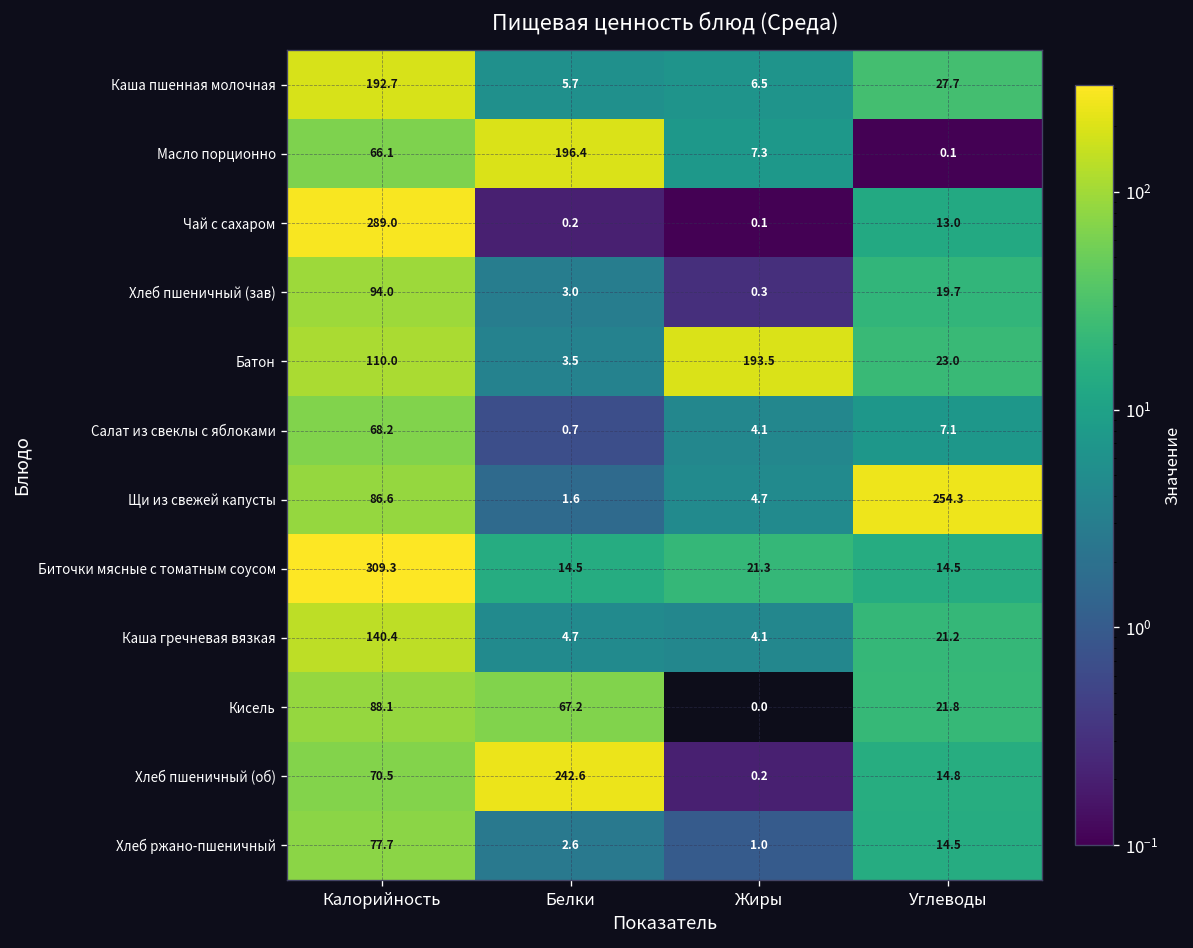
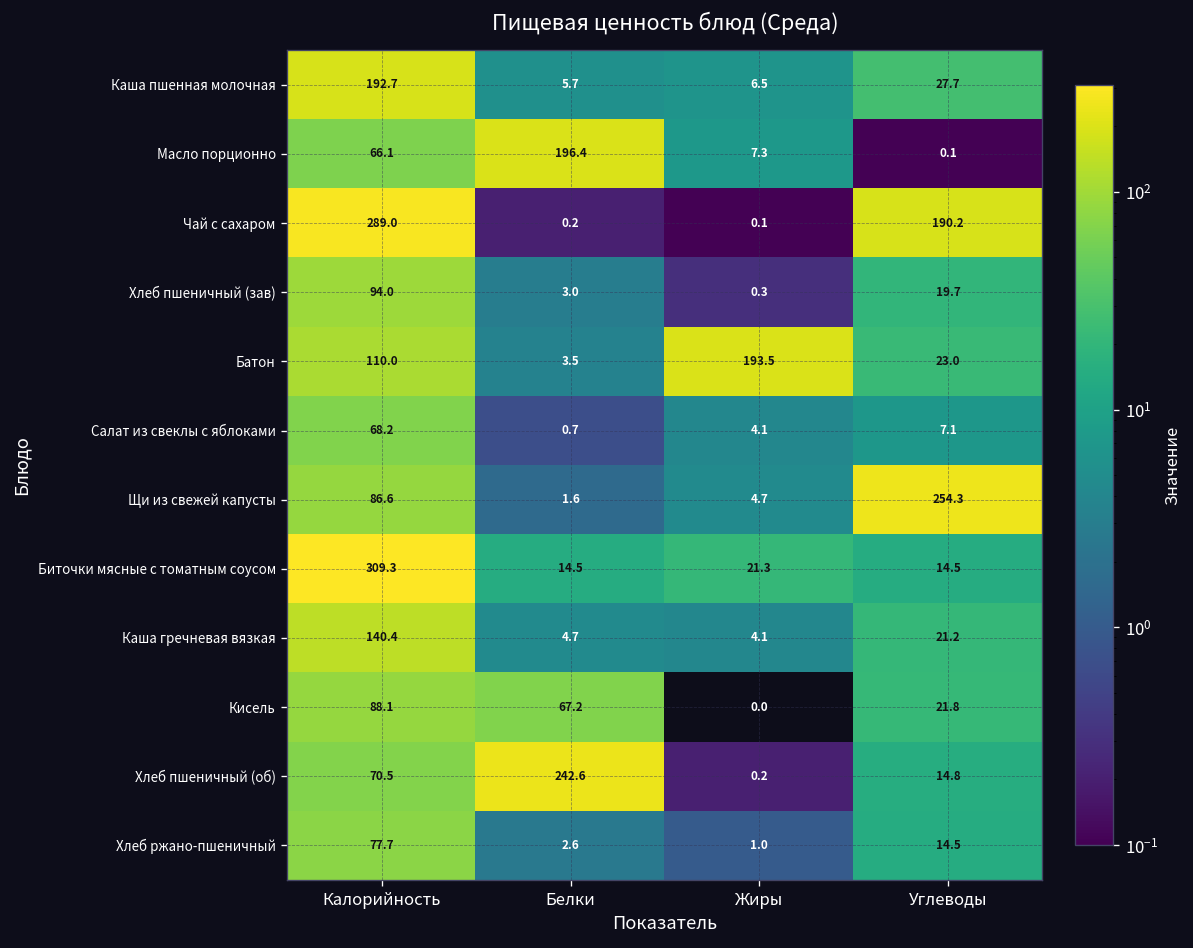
  {
    "Каша пшенная молочная": {
      "Калорийность": 192.7,
      "Белки": 5.7,
      "Жиры": 6.5,
      "Углеводы": 27.7
    },
    "Масло порционно": {
      "Калорийность": 66.1,
      "Белки": 196.4,
      "Жиры": 7.3,
      "Углеводы": 0.1
    },
    "Чай с сахаром": {
      "Калорийность": 289.0,
      "Белки": 0.2,
      "Жиры": 0.1,
-     "Углеводы": 13.0
+     "Углеводы": 190.2
    },
    "Хлеб пшеничный (зав)": {
      "Калорийность": 94.0,
      "Белки": 3.0,
      "Жиры": 0.3,
      "Углеводы": 19.7
    },
    "Батон": {
      "Калорийность": 110.0,
      "Белки": 3.5,
      "Жиры": 193.5,
      "Углеводы": 23.0
    },
    "Салат из свеклы с яблоками": {
      "Калорийность": 68.2,
      "Белки": 0.7,
      "Жиры": 4.1,
      "Углеводы": 7.1
    },
    "Щи из свежей капусты": {
      "Калорийность": 86.6,
      "Белки": 1.6,
      "Жиры": 4.7,
      "Углеводы": 254.3
    },
    "Биточки мясные с томатным соусом": {
      "Калорийность": 309.3,
      "Белки": 14.5,
      "Жиры": 21.3,
      "Углеводы": 14.5
    },
    "Каша гречневая вязкая": {
      "Калорийность": 140.4,
      "Белки": 4.7,
      "Жиры": 4.1,
      "Углеводы": 21.2
    },
    "Кисель": {
      "Калорийность": 88.1,
      "Белки": 67.2,
      "Жиры": 0.0,
      "Углеводы": 21.8
    },
    "Хлеб пшеничный (об)": {
      "Калорийность": 70.5,
      "Белки": 242.6,
      "Жиры": 0.2,
      "Углеводы": 14.8
    },
    "Хлеб ржано-пшеничный": {
      "Калорийность": 77.7,
      "Белки": 2.6,
      "Жиры": 1.0,
      "Углеводы": 14.5
    }
  }
